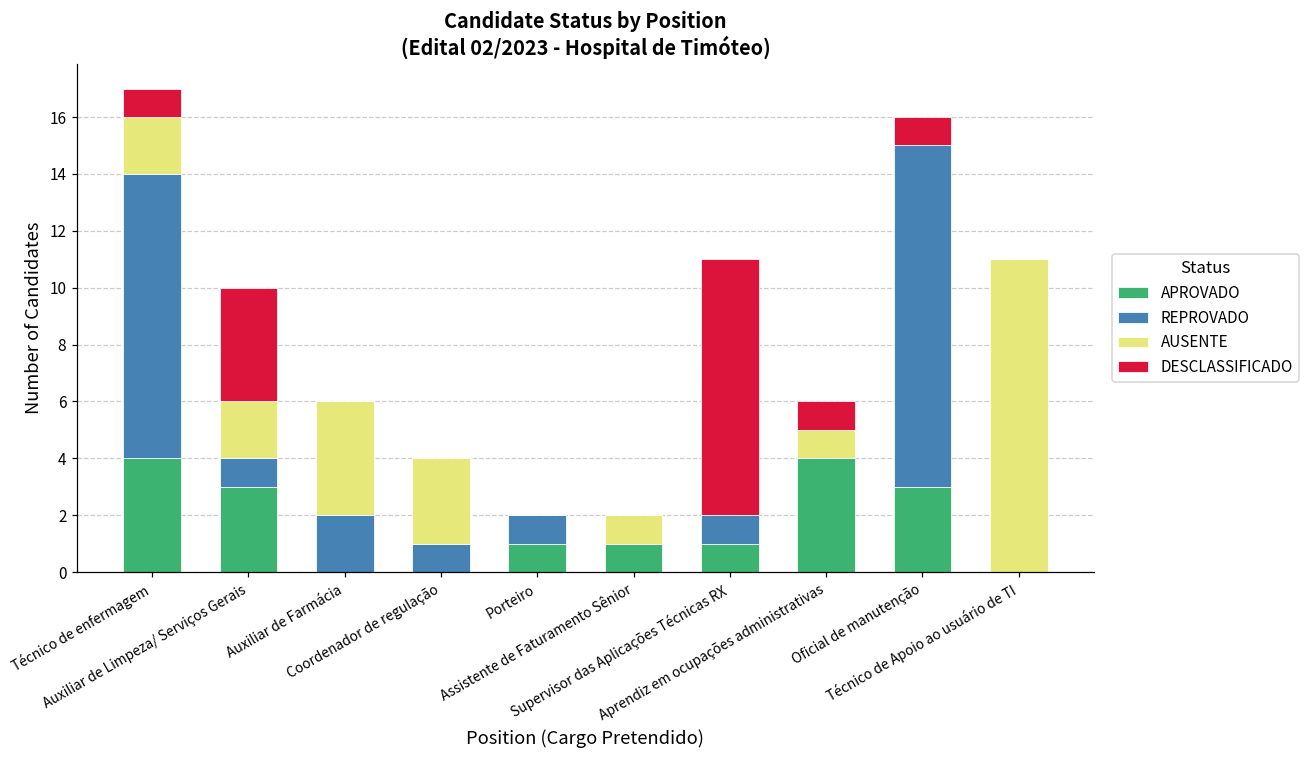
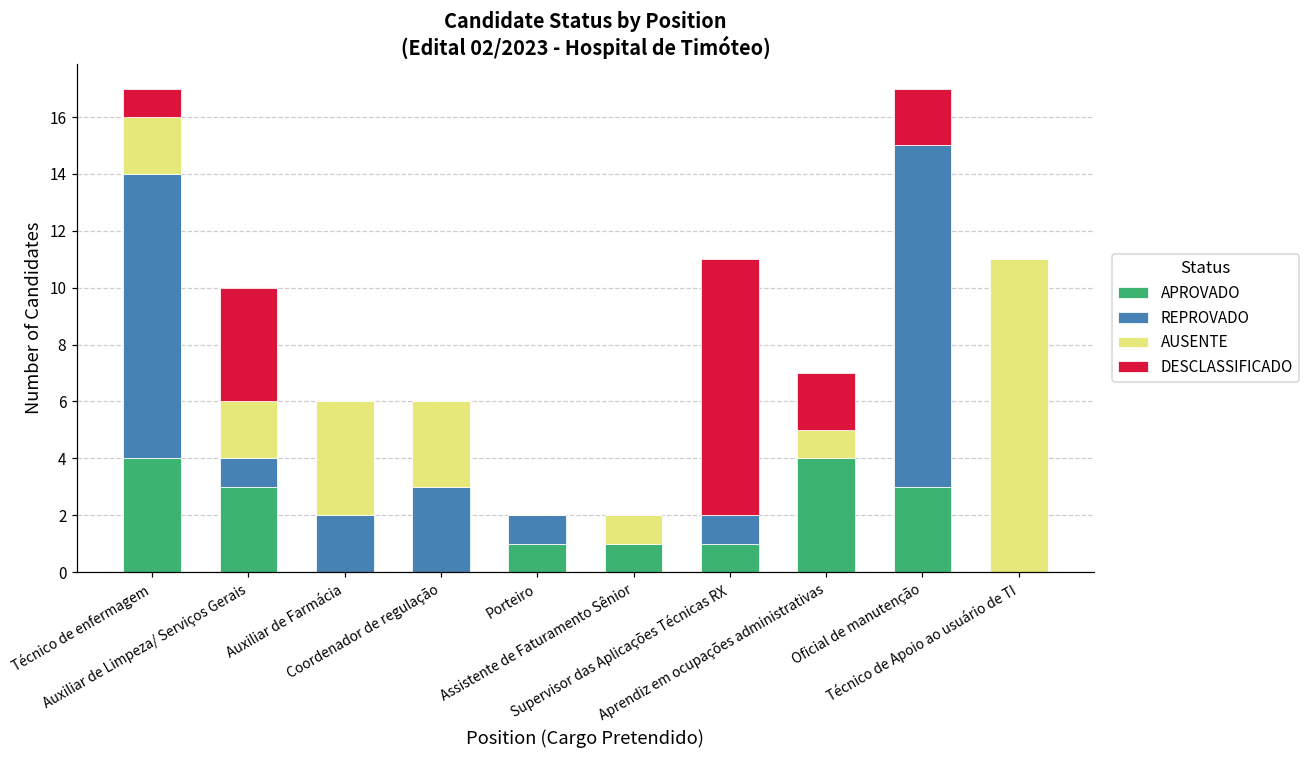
  {
    "APROVADO": {
      "Técnico de enfermagem": 4,
      "Auxiliar de Limpeza/ Serviços Gerais": 3,
      "Auxiliar de Farmácia": 0,
      "Coordenador de regulação": 0,
      "Porteiro": 1,
      "Assistente de Faturamento Sênior": 1,
      "Supervisor das Aplicações Técnicas RX": 1,
      "Aprendiz em ocupações administrativas": 4,
      "Oficial de manutenção": 3,
      "Técnico de Apoio ao usuário de TI": 0
    },
    "REPROVADO": {
      "Técnico de enfermagem": 10,
      "Auxiliar de Limpeza/ Serviços Gerais": 1,
      "Auxiliar de Farmácia": 2,
-     "Coordenador de regulação": 1,
+     "Coordenador de regulação": 3,
      "Porteiro": 1,
      "Assistente de Faturamento Sênior": 0,
      "Supervisor das Aplicações Técnicas RX": 1,
      "Aprendiz em ocupações administrativas": 0,
      "Oficial de manutenção": 12,
      "Técnico de Apoio ao usuário de TI": 0
    },
    "AUSENTE": {
      "Técnico de enfermagem": 2,
      "Auxiliar de Limpeza/ Serviços Gerais": 2,
      "Auxiliar de Farmácia": 4,
      "Coordenador de regulação": 3,
      "Porteiro": 0,
      "Assistente de Faturamento Sênior": 1,
      "Supervisor das Aplicações Técnicas RX": 0,
      "Aprendiz em ocupações administrativas": 1,
      "Oficial de manutenção": 0,
      "Técnico de Apoio ao usuário de TI": 11
    },
    "DESCLASSIFICADO": {
      "Técnico de enfermagem": 1,
      "Auxiliar de Limpeza/ Serviços Gerais": 4,
      "Auxiliar de Farmácia": 0,
      "Coordenador de regulação": 0,
      "Porteiro": 0,
      "Assistente de Faturamento Sênior": 0,
      "Supervisor das Aplicações Técnicas RX": 9,
-     "Aprendiz em ocupações administrativas": 1,
-     "Oficial de manutenção": 1,
+     "Aprendiz em ocupações administrativas": 2,
+     "Oficial de manutenção": 2,
      "Técnico de Apoio ao usuário de TI": 0
    }
  }
